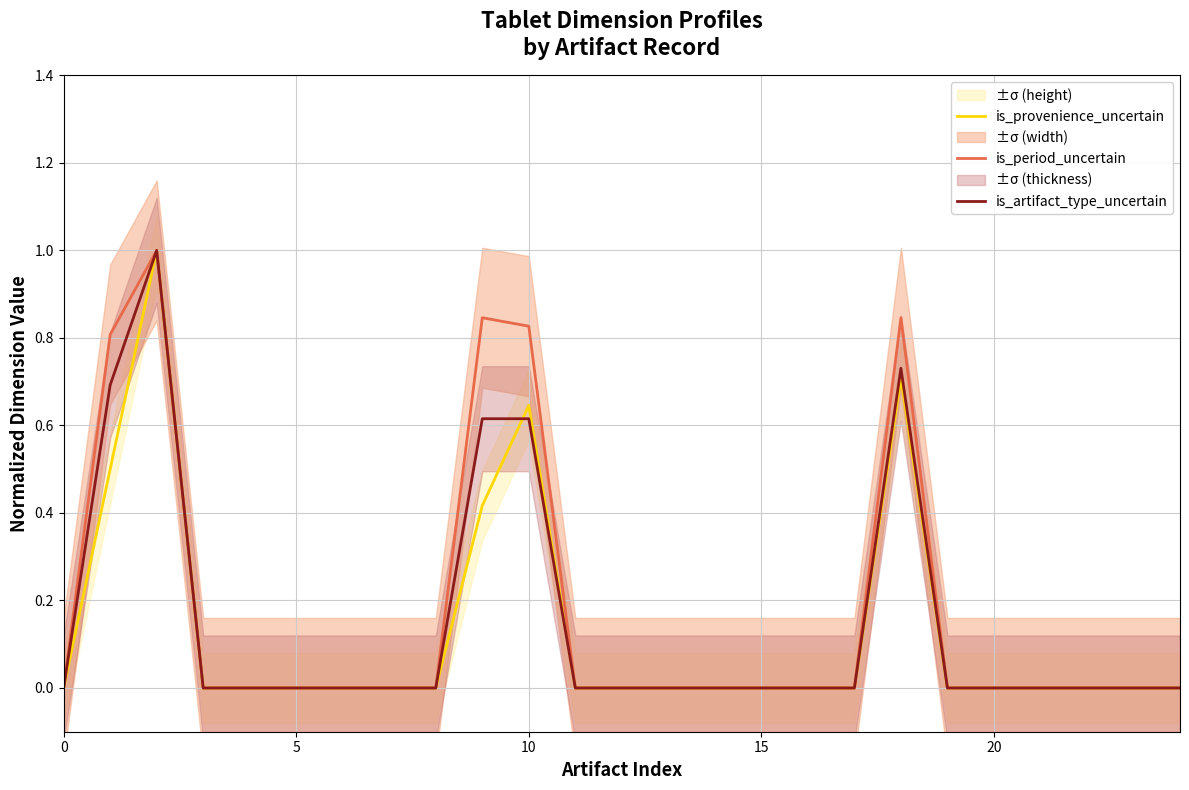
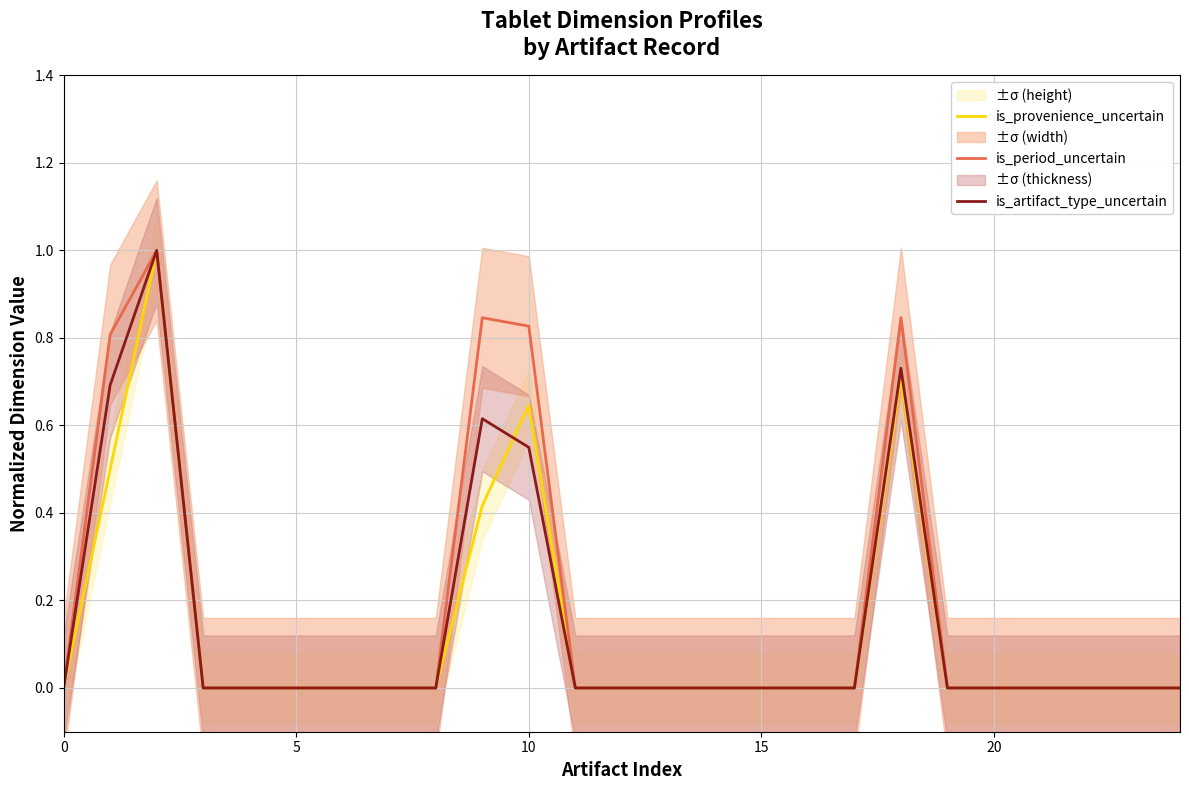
  {
    "is_provenience_uncertain": {
      "10": 0.65
    },
    "is_artifact_type_uncertain": {
-     "10": 0.62
+     "10": 0.55
    }
  }
